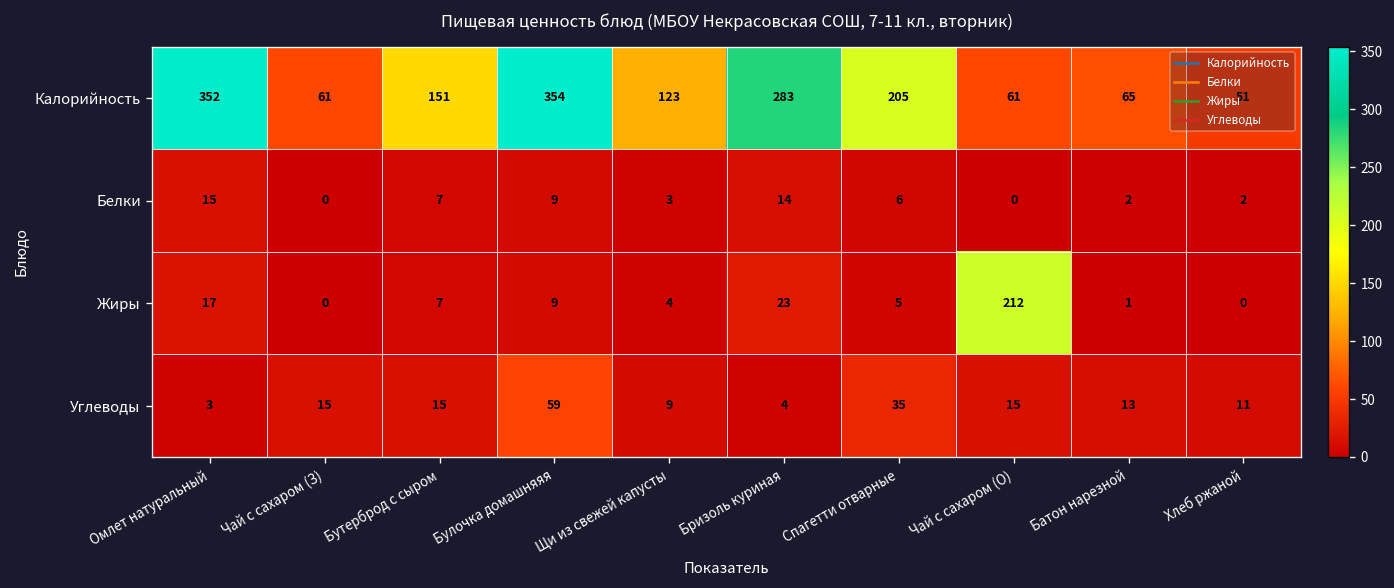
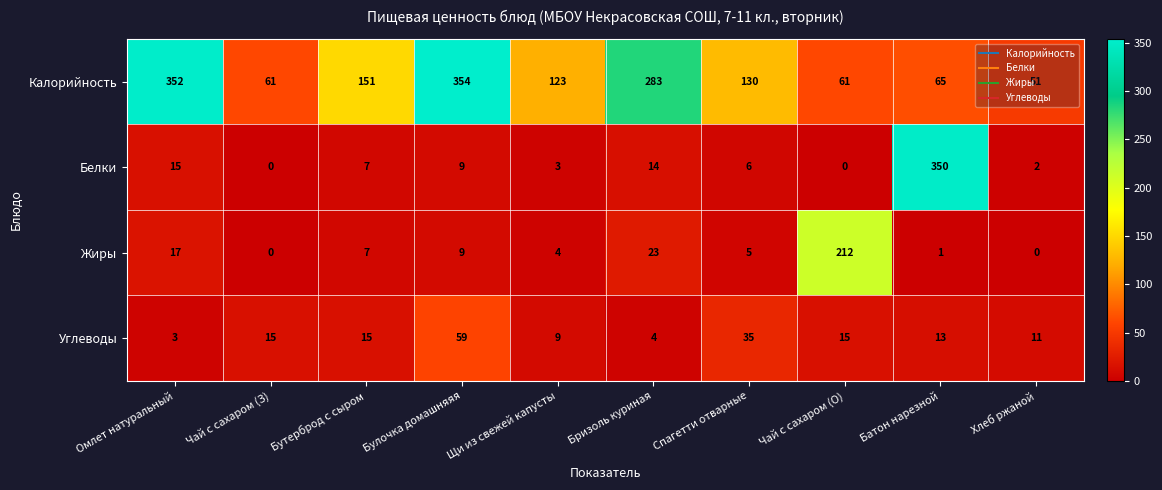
  {
    "Калорийность": {
      "Омлет натуральный": 352,
      "Чай с сахаром (З)": 61,
      "Бутерброд с сыром": 151,
      "Булочка домашняяя": 354,
      "Щи из свежей капусты": 123,
      "Бризоль куриная": 283,
-     "Спагетти отварные": 205,
+     "Спагетти отварные": 130,
      "Чай с сахаром (О)": 61,
      "Батон нарезной": 65
    },
    "Белки": {
      "Омлет натуральный": 15,
      "Чай с сахаром (З)": 0,
      "Бутерброд с сыром": 7,
      "Булочка домашняяя": 9,
      "Щи из свежей капусты": 3,
      "Бризоль куриная": 14,
      "Спагетти отварные": 6,
      "Чай с сахаром (О)": 0,
-     "Батон нарезной": 2,
+     "Батон нарезной": 350,
      "Хлеб ржаной": 2
    },
    "Жиры": {
      "Омлет натуральный": 17,
      "Чай с сахаром (З)": 0,
      "Бутерброд с сыром": 7,
      "Булочка домашняяя": 9,
      "Щи из свежей капусты": 4,
      "Бризоль куриная": 23,
      "Спагетти отварные": 5,
      "Чай с сахаром (О)": 212,
      "Батон нарезной": 1,
      "Хлеб ржаной": 0
    },
    "Углеводы": {
      "Омлет натуральный": 3,
      "Чай с сахаром (З)": 15,
      "Бутерброд с сыром": 15,
      "Булочка домашняяя": 59,
      "Щи из свежей капусты": 9,
      "Бризоль куриная": 4,
      "Спагетти отварные": 35,
      "Чай с сахаром (О)": 15,
      "Батон нарезной": 13,
      "Хлеб ржаной": 11
    }
  }
